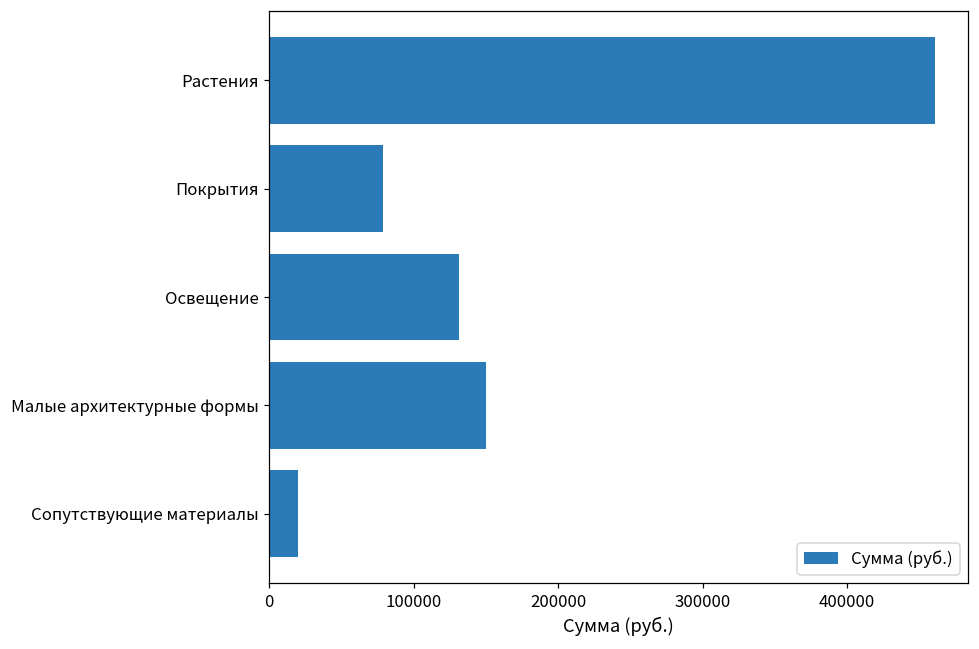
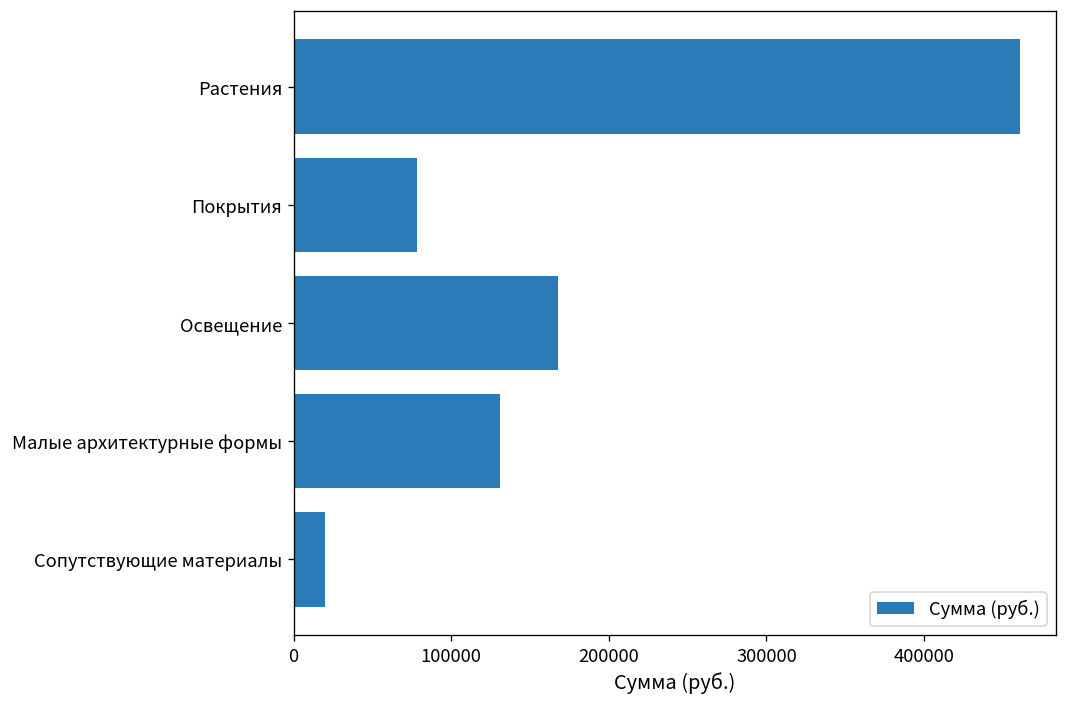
  {
    "Растения": 461000,
    "Покрытия": 79000,
-   "Освещение": 131000,
-   "Малые архитектурные формы": 150000,
+   "Освещение": 167000,
+   "Малые архитектурные формы": 131000,
    "Сопутствующие материалы": 20000
  }
